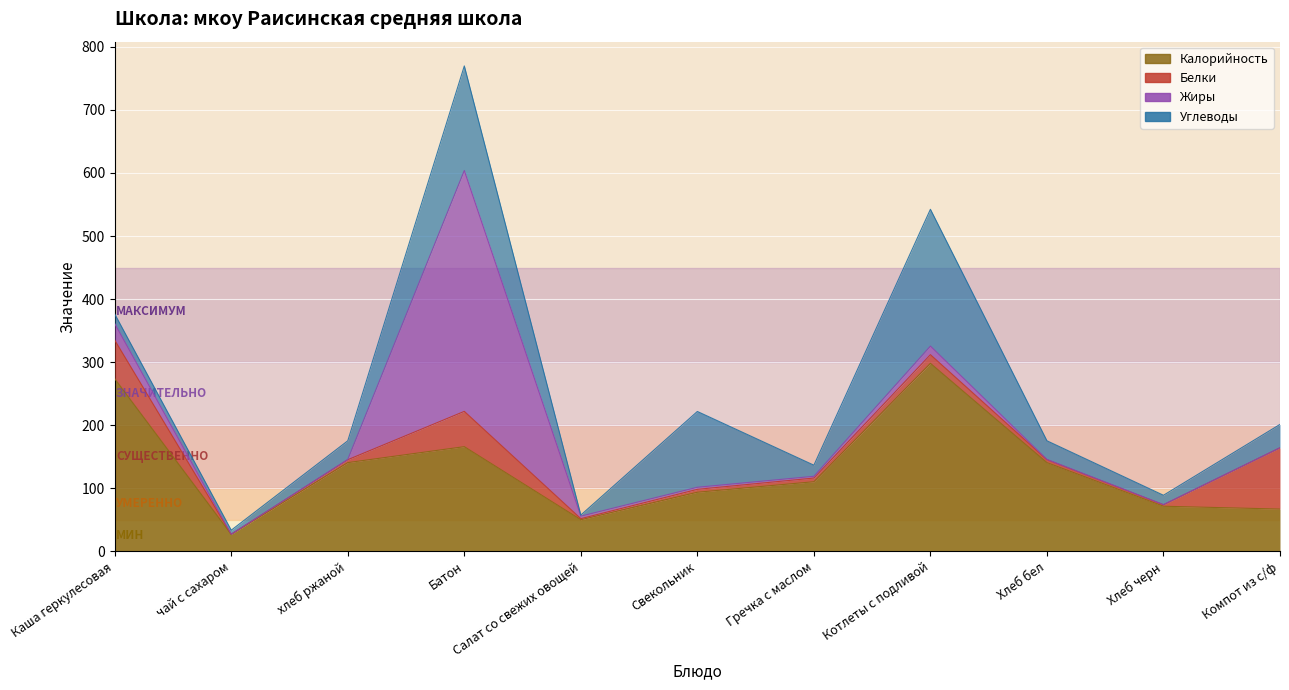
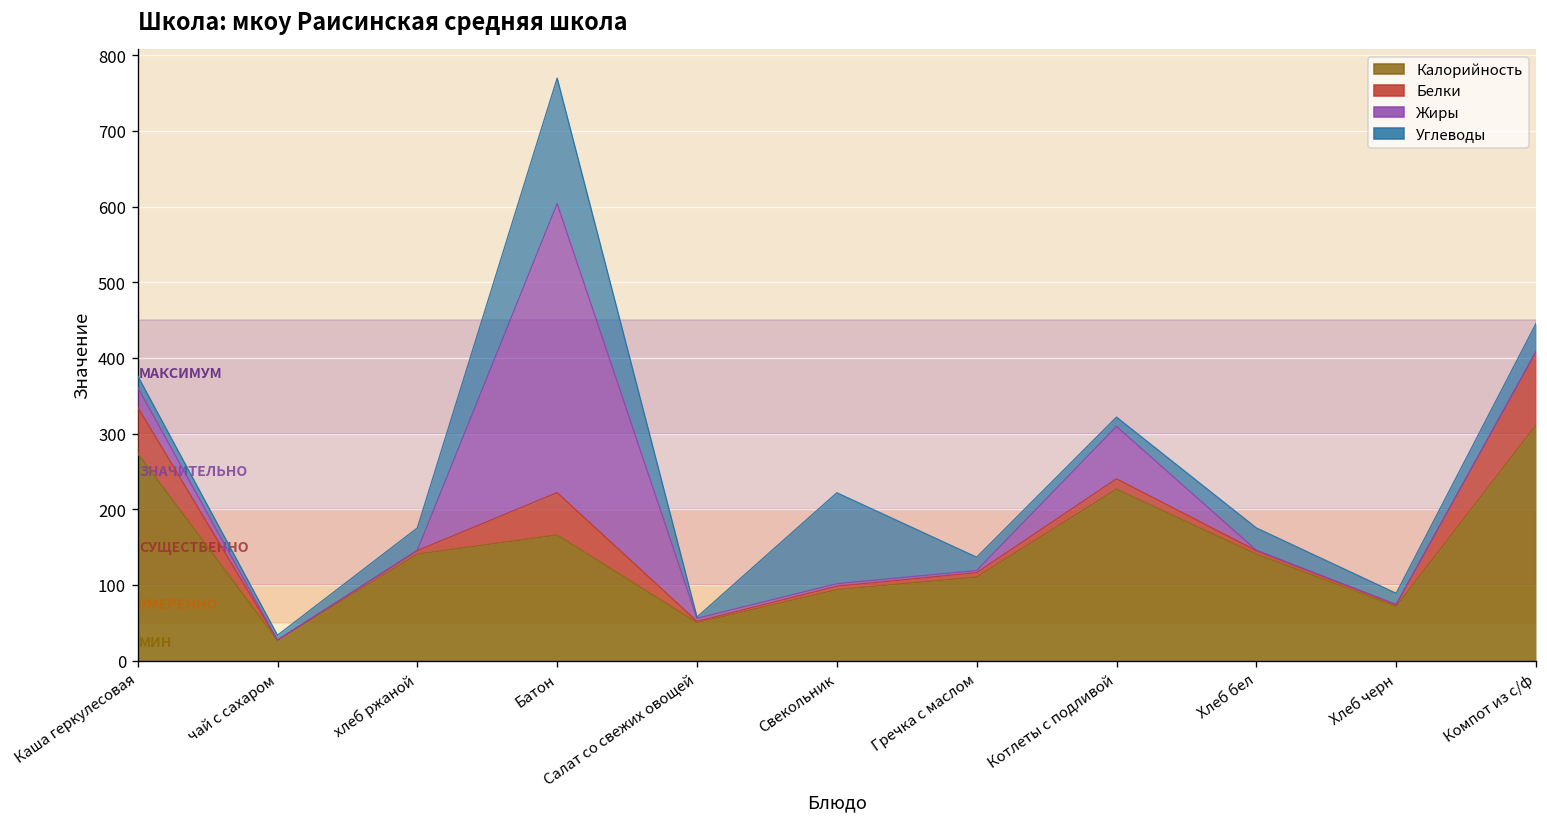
  {
    "Калорийность": {
      "Каша геркулесовая": 270,
      "хлеб ржаной": 140,
      "Батон": 170,
      "Свекольник": 90,
      "Гречка с маслом": 110,
-     "Котлеты с подливой": 300,
+     "Котлеты с подливой": 230,
      "Хлеб бел": 140,
-     "Компот из с/ф": 70
+     "Компот из с/ф": 310
    },
    "Белки": {
      "Каша геркулесовая": 60,
      "Батон": 60,
      "Котлеты с подливой": 10
    },
    "Жиры": {
      "Каша геркулесовая": 30,
      "Батон": 380,
-     "Котлеты с подливой": 10
+     "Котлеты с подливой": 70
    },
    "Углеводы": {
      "Каша геркулесовая": 20,
      "чай с сахаром": 10,
      "хлеб ржаной": 30,
      "Батон": 170,
      "Свекольник": 120,
      "Гречка с маслом": 20,
-     "Котлеты с подливой": 220,
+     "Котлеты с подливой": 10,
      "Хлеб бел": 30,
      "Хлеб черн": 10,
      "Компот из с/ф": 40
    }
  }
